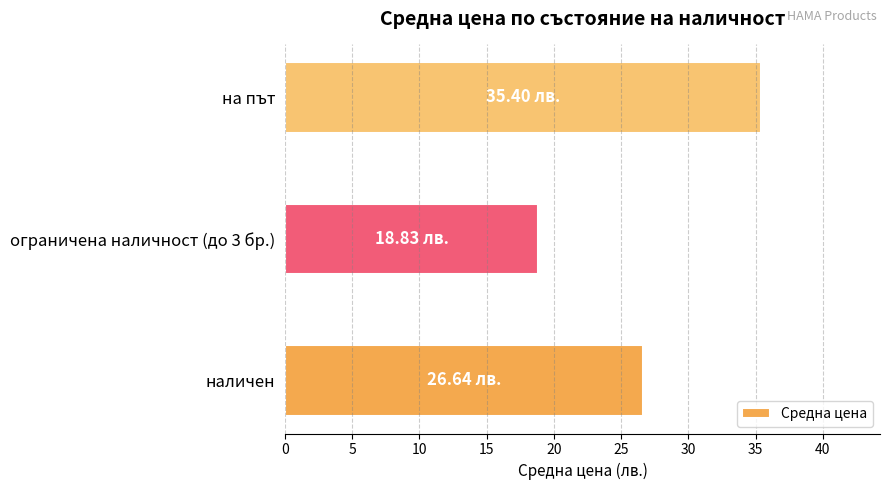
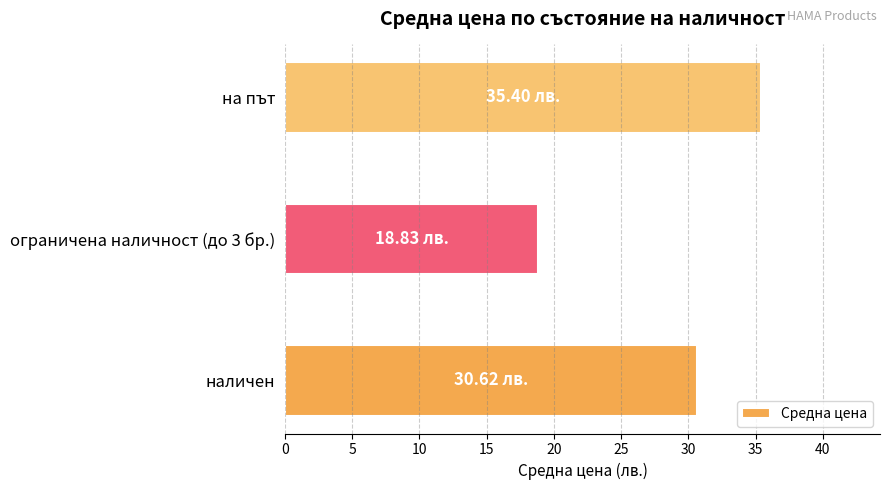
  {
    "на път": 35.40,
    "ограничена наличност (до 3 бр.)": 18.83,
-   "наличен": 26.64
+   "наличен": 30.62
  }
